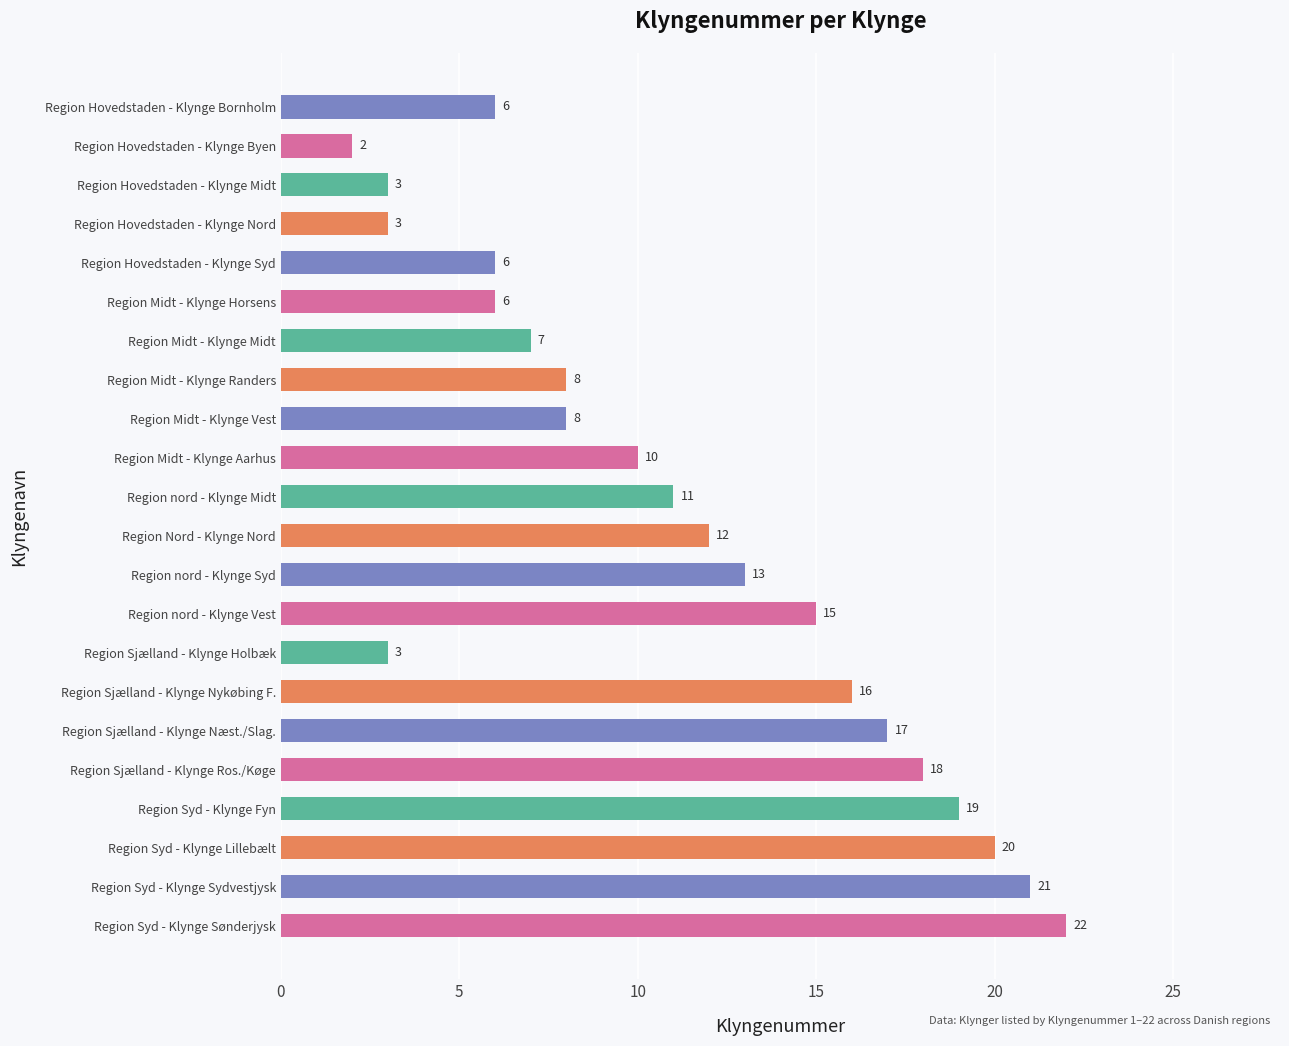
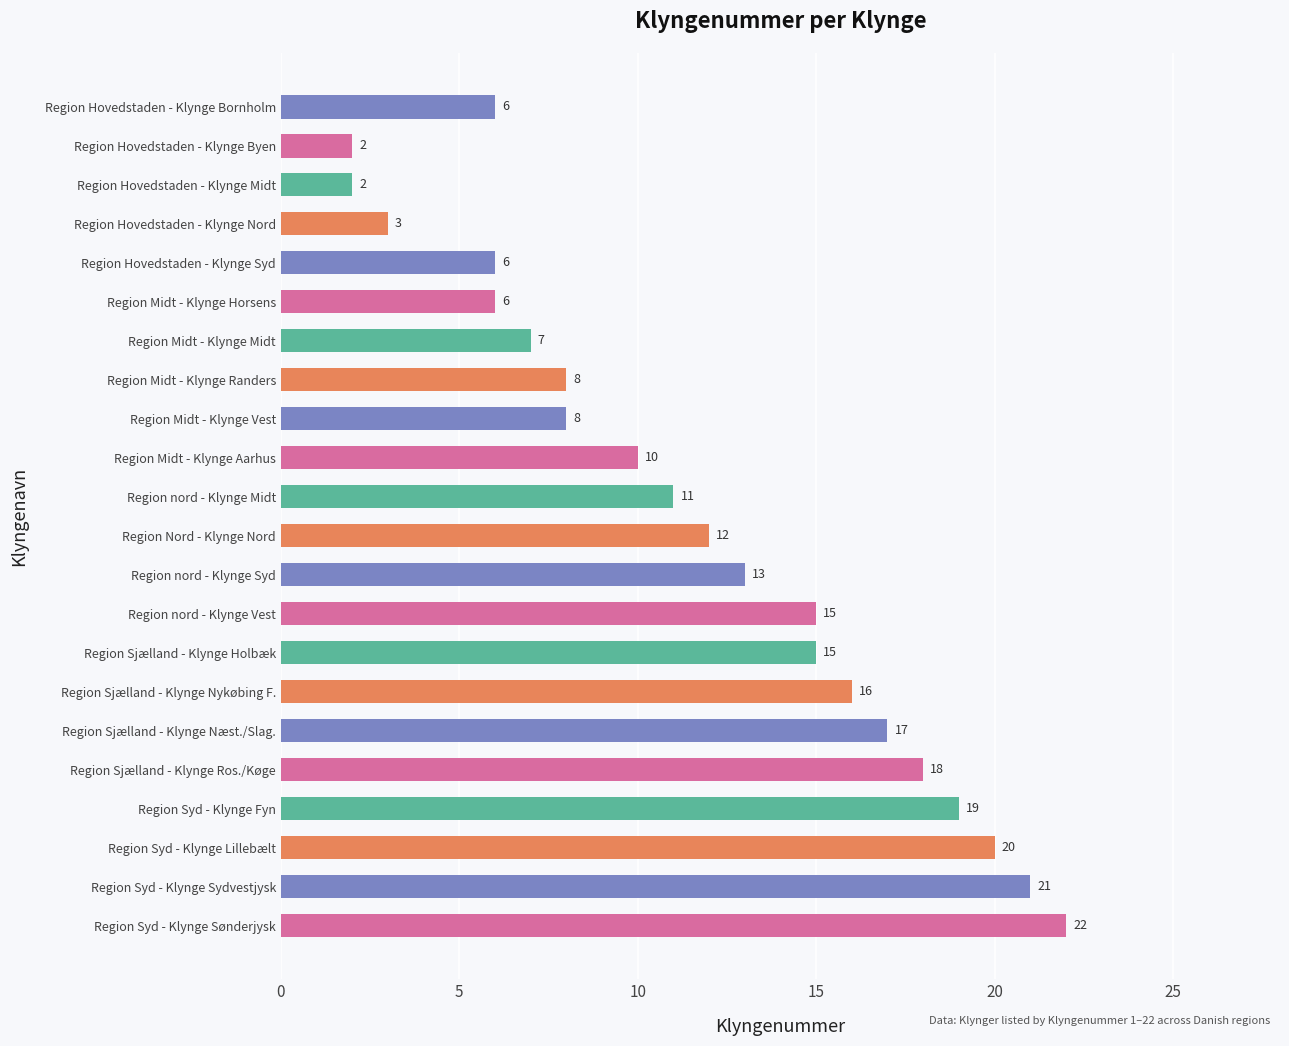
  {
    "Region Hovedstaden - Klynge Bornholm": 6,
    "Region Hovedstaden - Klynge Byen": 2,
-   "Region Hovedstaden - Klynge Midt": 3,
+   "Region Hovedstaden - Klynge Midt": 2,
    "Region Hovedstaden - Klynge Nord": 3,
    "Region Hovedstaden - Klynge Syd": 6,
    "Region Midt - Klynge Horsens": 6,
    "Region Midt - Klynge Midt": 7,
    "Region Midt - Klynge Randers": 8,
    "Region Midt - Klynge Vest": 8,
    "Region Midt - Klynge Aarhus": 10,
    "Region nord - Klynge Midt": 11,
    "Region Nord - Klynge Nord": 12,
    "Region nord - Klynge Syd": 13,
    "Region nord - Klynge Vest": 15,
-   "Region Sjælland - Klynge Holbæk": 3,
+   "Region Sjælland - Klynge Holbæk": 15,
    "Region Sjælland - Klynge Nykøbing F.": 16,
    "Region Sjælland - Klynge Næst./Slag.": 17,
    "Region Sjælland - Klynge Ros./Køge": 18,
    "Region Syd - Klynge Fyn": 19,
    "Region Syd - Klynge Lillebælt": 20,
    "Region Syd - Klynge Sydvestjysk": 21,
    "Region Syd - Klynge Sønderjysk": 22
  }
